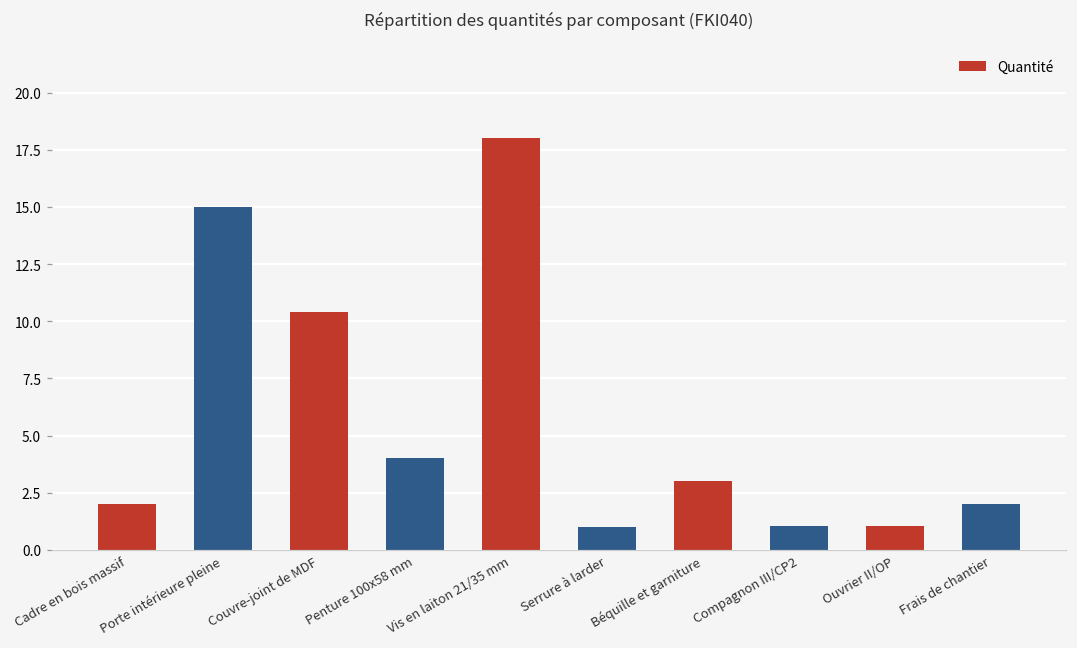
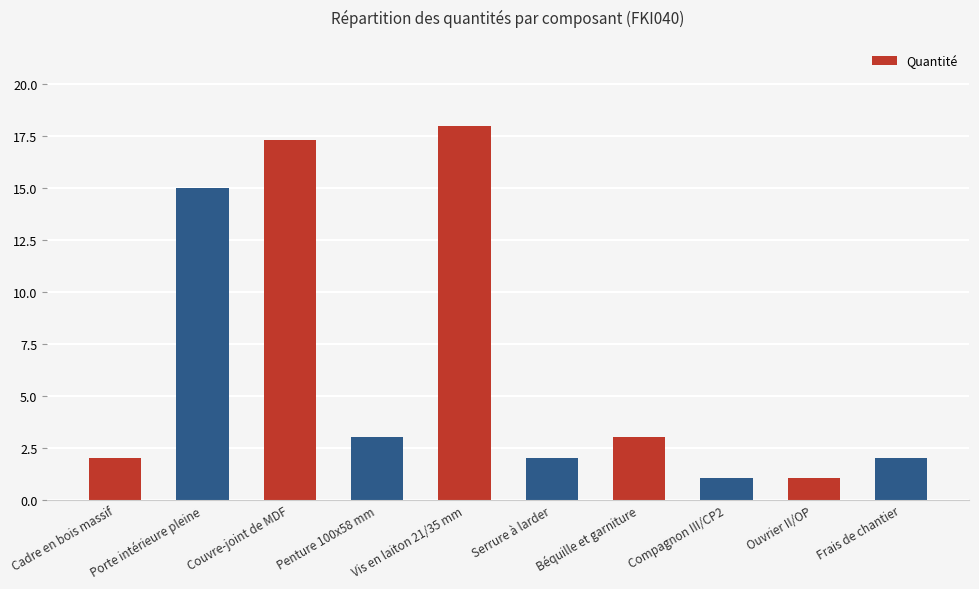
  {
    "Cadre en bois massif": 2.0,
    "Porte intérieure pleine": 15.0,
-   "Couvre-joint de MDF": 10.4,
-   "Penture 100x58 mm": 4,
+   "Couvre-joint de MDF": 17.3,
+   "Penture 100x58 mm": 3,
    "Vis en laiton 21/35 mm": 18.0,
-   "Serrure à larder": 1,
+   "Serrure à larder": 2,
    "Béquille et garniture": 3.0,
    "Compagnon III/CP2": 1.0,
    "Ouvrier II/OP": 1.0,
    "Frais de chantier": 2.0
  }
